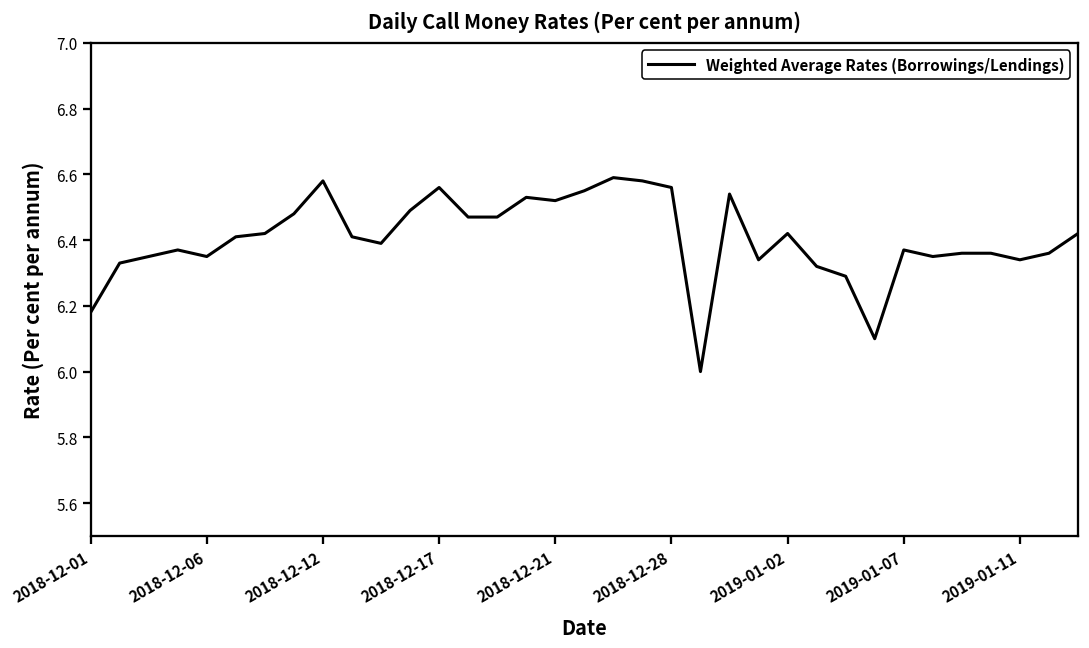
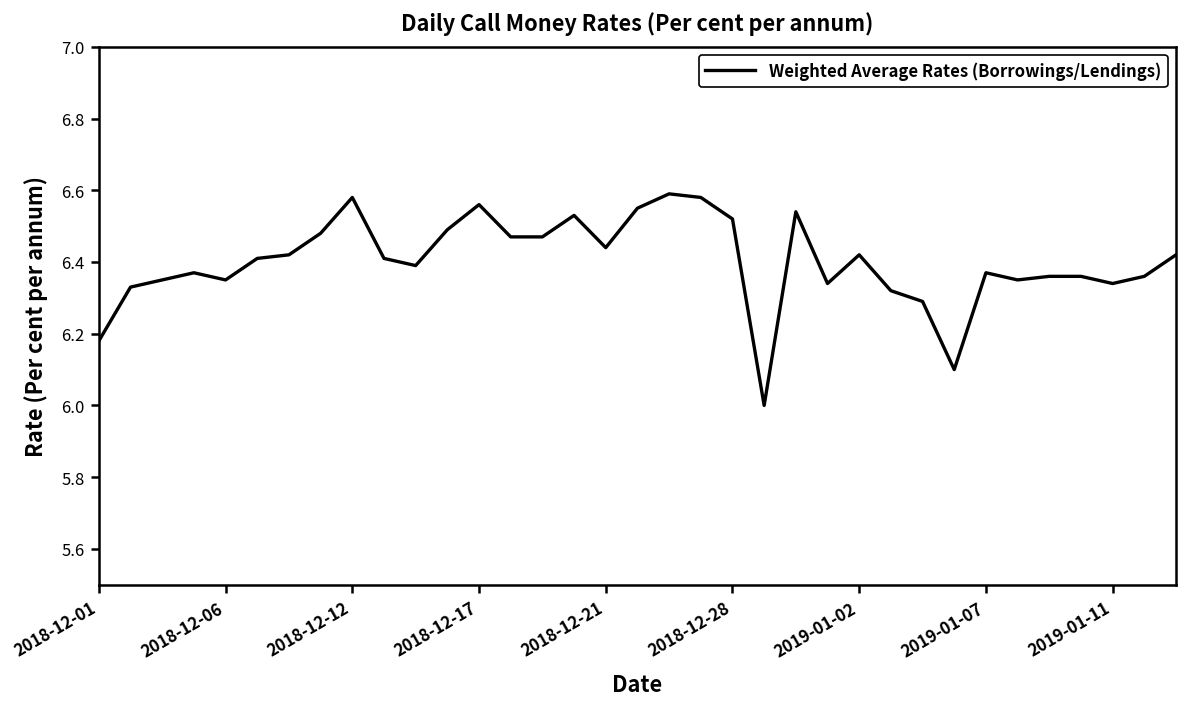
  {
    "2018-12-01": 6.18,
    "2018-12-06": 6.35,
    "2018-12-12": 6.58,
    "2018-12-17": 6.56,
-   "2018-12-21": 6.52,
-   "2018-12-28": 6.56,
+   "2018-12-21": 6.44,
+   "2018-12-28": 6.52,
    "2019-01-02": 6.42,
    "2019-01-07": 6.37,
    "2019-01-11": 6.34
  }
